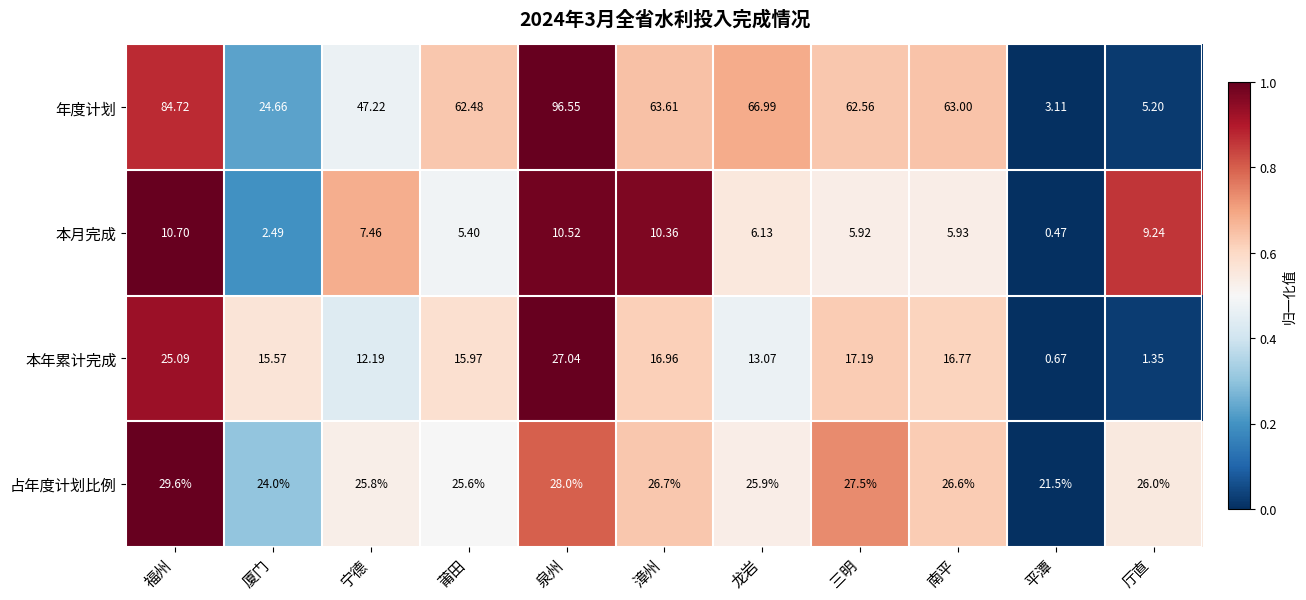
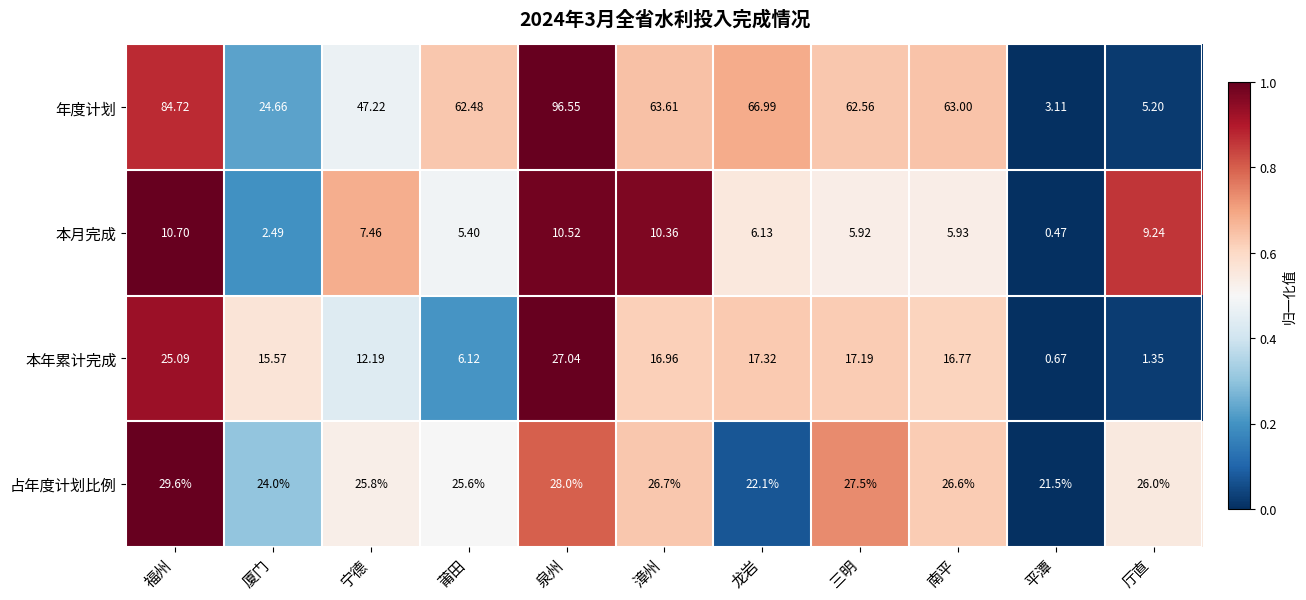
  {
    "年度计划": {
      "福州": "84.72",
      "厦门": "24.66",
      "宁德": "47.22",
      "莆田": "62.48",
      "泉州": "96.55",
      "漳州": "63.61",
      "龙岩": "66.99",
      "三明": "62.56",
      "南平": "63.00",
      "平潭": "3.11",
      "厅直": "5.20"
    },
    "本月完成": {
      "福州": "10.70",
      "厦门": "2.49",
      "宁德": "7.46",
      "莆田": "5.40",
      "泉州": "10.52",
      "漳州": "10.36",
      "龙岩": "6.13",
      "三明": "5.92",
      "南平": "5.93",
      "平潭": "0.47",
      "厅直": "9.24"
    },
    "本年累计完成": {
      "福州": "25.09",
      "厦门": "15.57",
      "宁德": "12.19",
-     "莆田": "15.97",
+     "莆田": "6.12",
      "泉州": "27.04",
      "漳州": "16.96",
-     "龙岩": "13.07",
+     "龙岩": "17.32",
      "三明": "17.19",
      "南平": "16.77",
      "平潭": "0.67",
      "厅直": "1.35"
    },
    "占年度计划比例": {
      "福州": "29.6%",
      "厦门": "24.0%",
      "宁德": "25.8%",
      "莆田": "25.6%",
      "泉州": "28.0%",
      "漳州": "26.7%",
-     "龙岩": "25.9%",
+     "龙岩": "22.1%",
      "三明": "27.5%",
      "南平": "26.6%",
      "平潭": "21.5%",
      "厅直": "26.0%"
    }
  }
